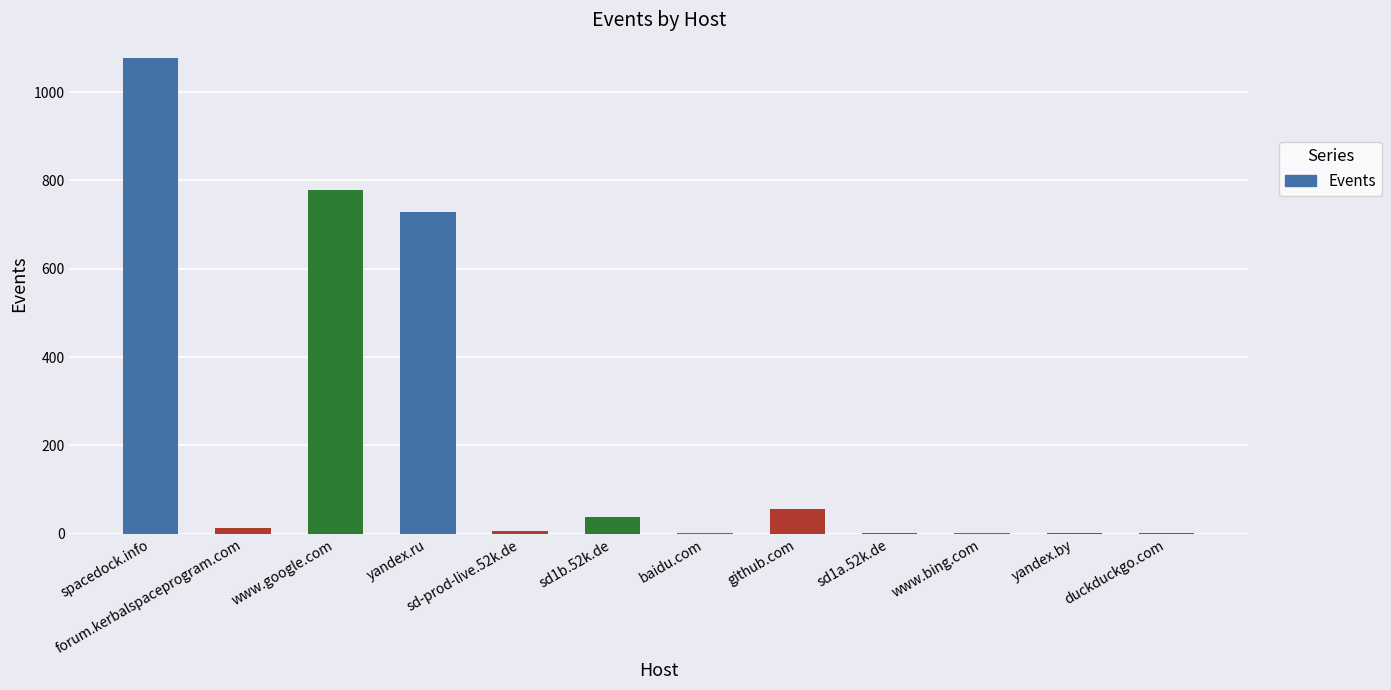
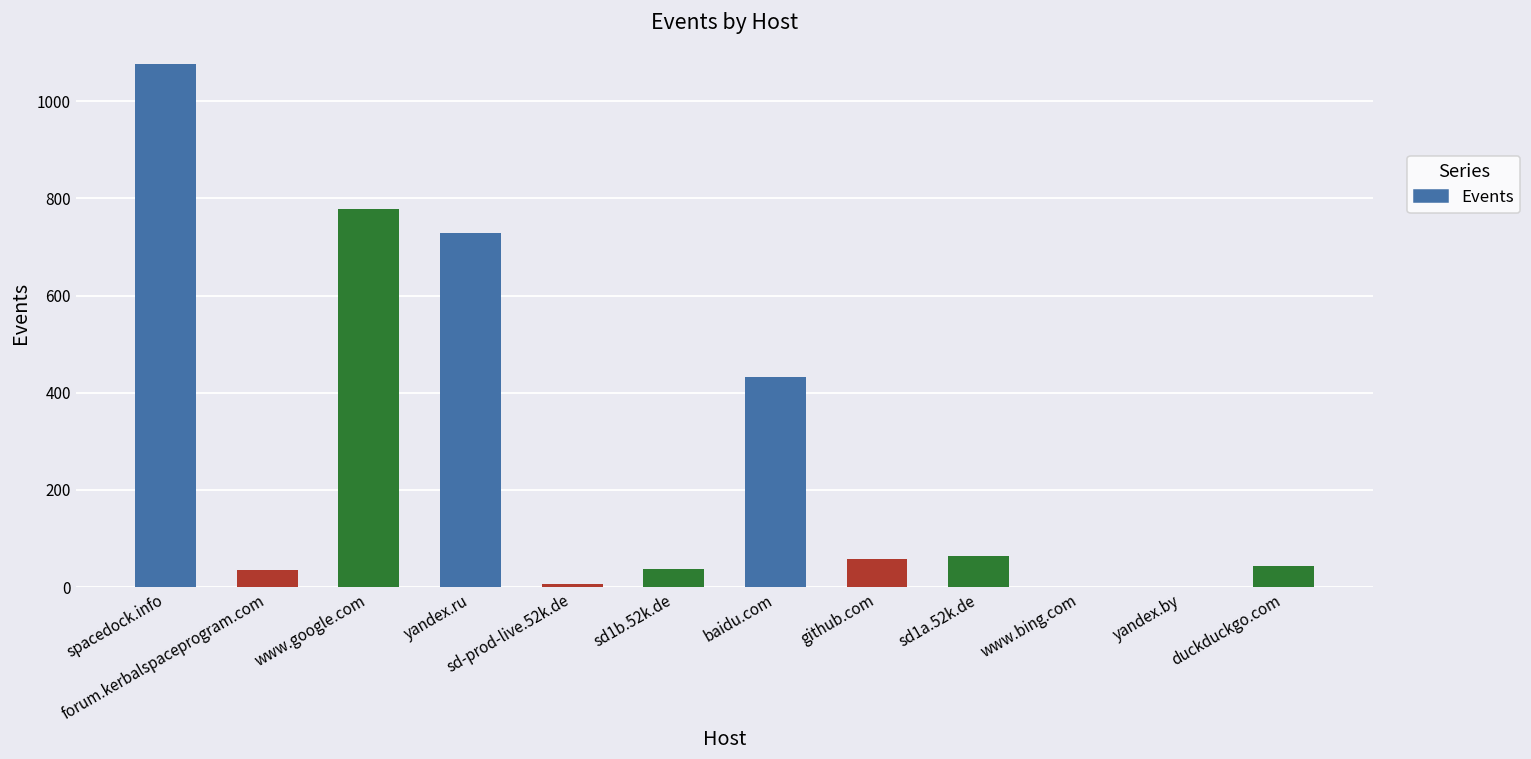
  {
    "spacedock.info": 1080,
-   "forum.kerbalspaceprogram.com": 10,
+   "forum.kerbalspaceprogram.com": 40,
    "www.google.com": 780,
    "yandex.ru": 730,
    "sd-prod-live.52k.de": 10,
    "sd1b.52k.de": 40,
-   "baidu.com": 0,
+   "baidu.com": 430,
    "github.com": 60,
-   "sd1a.52k.de": 0,
-   "duckduckgo.com": 0
+   "sd1a.52k.de": 70,
+   "duckduckgo.com": 40
  }
